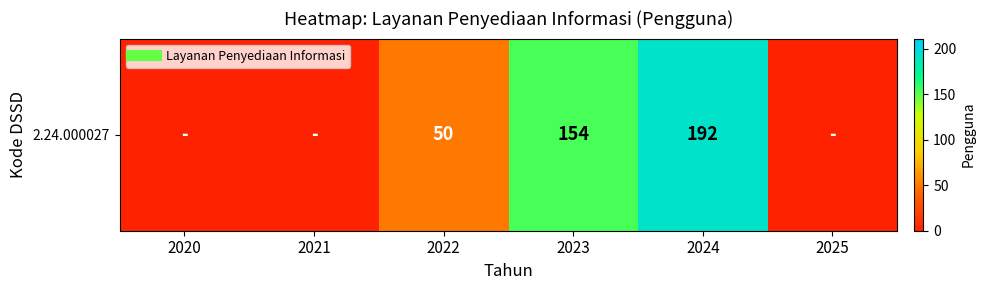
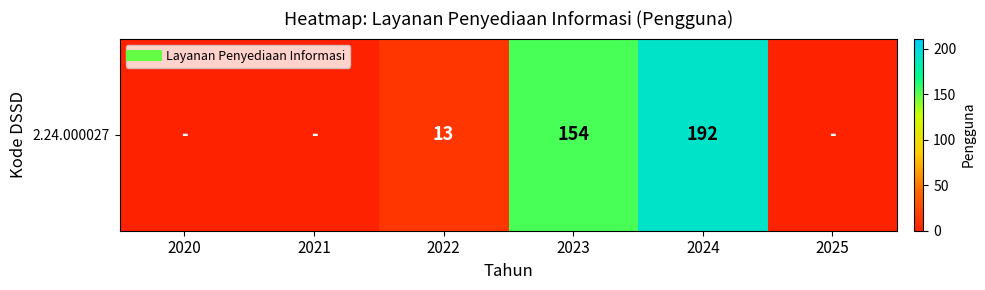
  {
    "2.24.000027": {
-     "2022": 50,
+     "2022": 13,
      "2023": 154,
      "2024": 192
    }
  }
